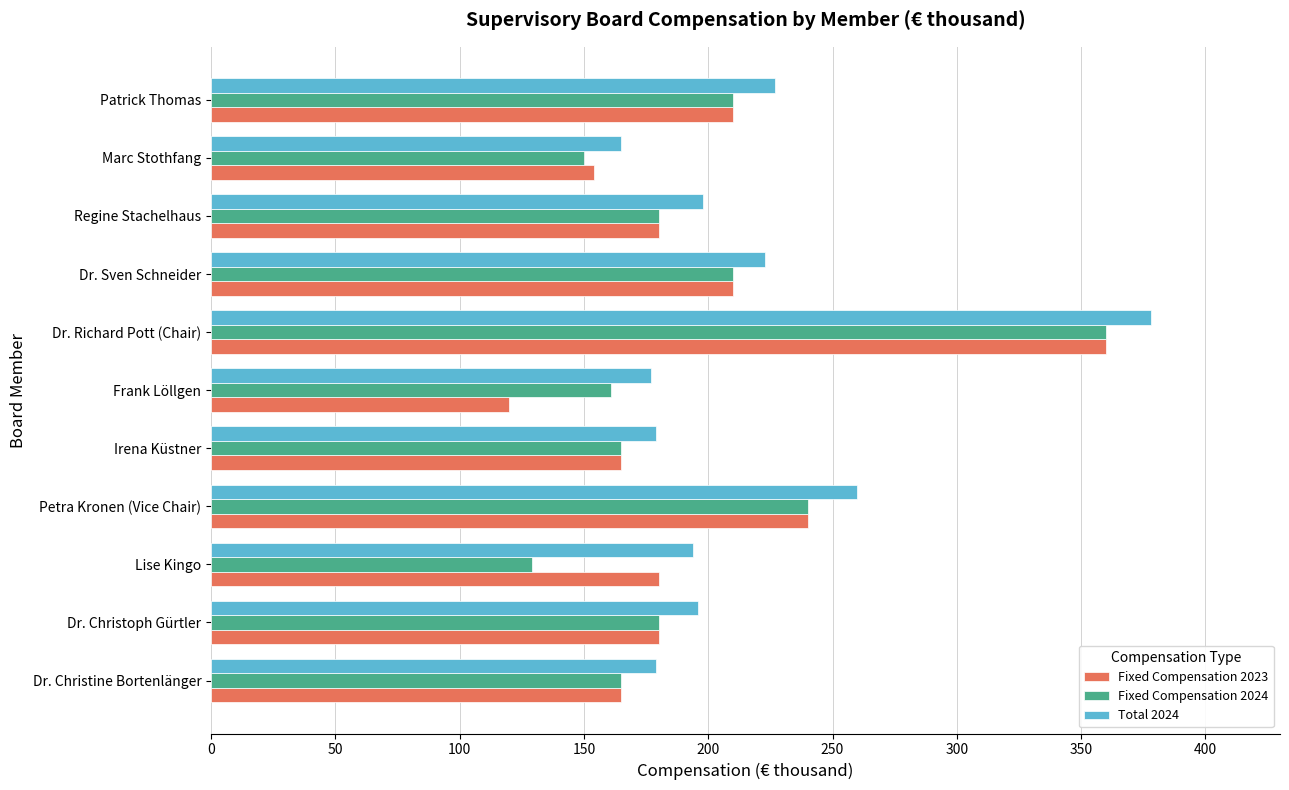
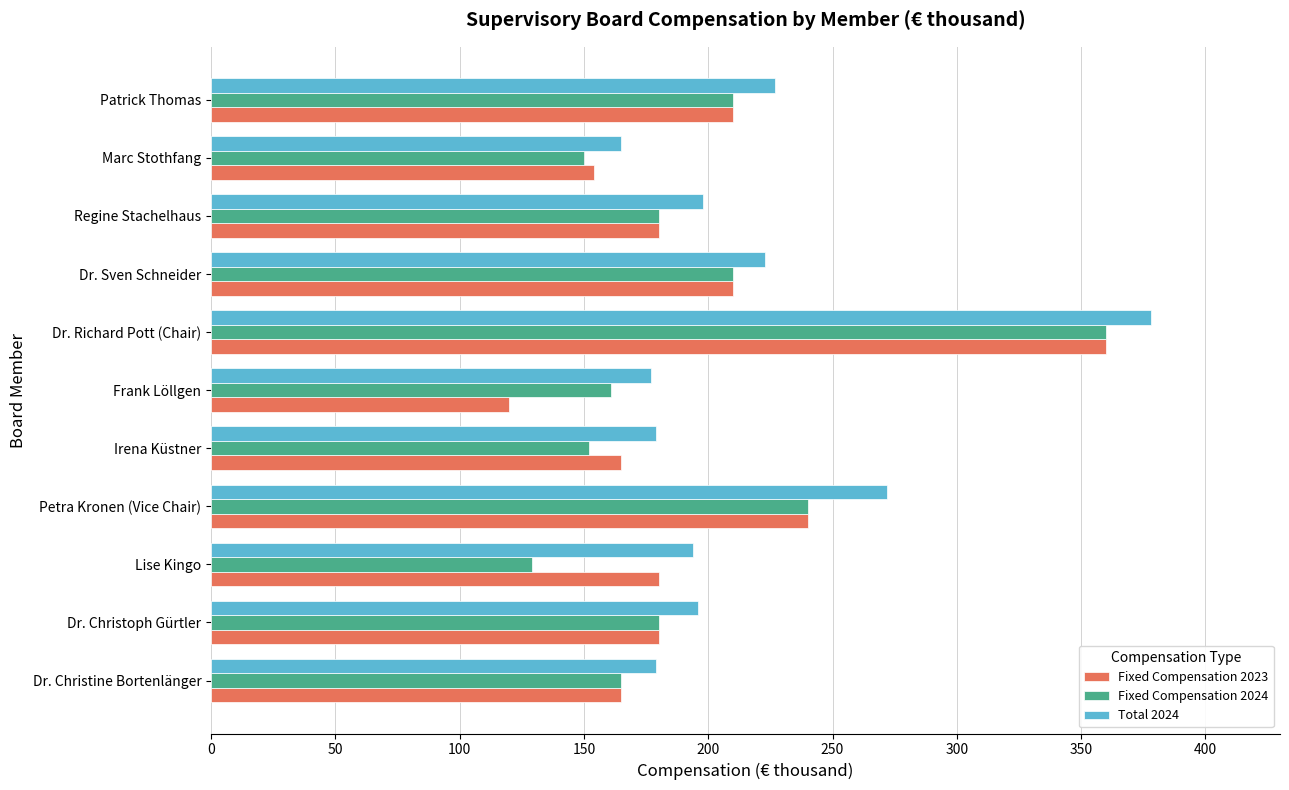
  {
    "Fixed Compensation 2023": {
      "Patrick Thomas": 210,
      "Marc Stothfang": 154,
      "Regine Stachelhaus": 180,
      "Dr. Sven Schneider": 210,
      "Dr. Richard Pott (Chair)": 360,
      "Frank Löllgen": 120,
      "Irena Küstner": 165,
      "Petra Kronen (Vice Chair)": 240,
      "Lise Kingo": 180,
      "Dr. Christoph Gürtler": 180,
      "Dr. Christine Bortenlänger": 165
    },
    "Fixed Compensation 2024": {
      "Patrick Thomas": 210,
      "Marc Stothfang": 150,
      "Regine Stachelhaus": 180,
      "Dr. Sven Schneider": 210,
      "Dr. Richard Pott (Chair)": 360,
      "Frank Löllgen": 161,
-     "Irena Küstner": 165,
+     "Irena Küstner": 152,
      "Petra Kronen (Vice Chair)": 240,
      "Lise Kingo": 129,
      "Dr. Christoph Gürtler": 180,
      "Dr. Christine Bortenlänger": 165
    },
    "Total 2024": {
      "Patrick Thomas": 227,
      "Marc Stothfang": 165,
      "Regine Stachelhaus": 198,
      "Dr. Sven Schneider": 223,
      "Dr. Richard Pott (Chair)": 378,
      "Frank Löllgen": 177,
      "Irena Küstner": 179,
-     "Petra Kronen (Vice Chair)": 260,
+     "Petra Kronen (Vice Chair)": 272,
      "Lise Kingo": 194,
      "Dr. Christoph Gürtler": 196,
      "Dr. Christine Bortenlänger": 179
    }
  }
